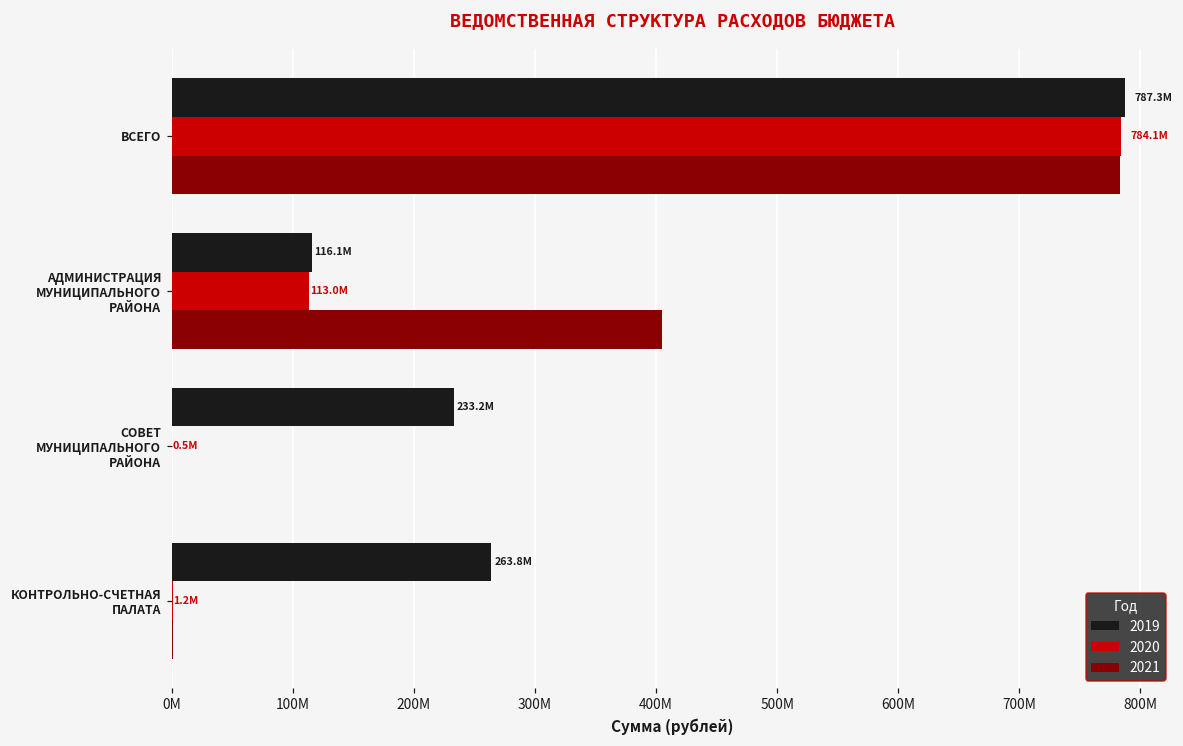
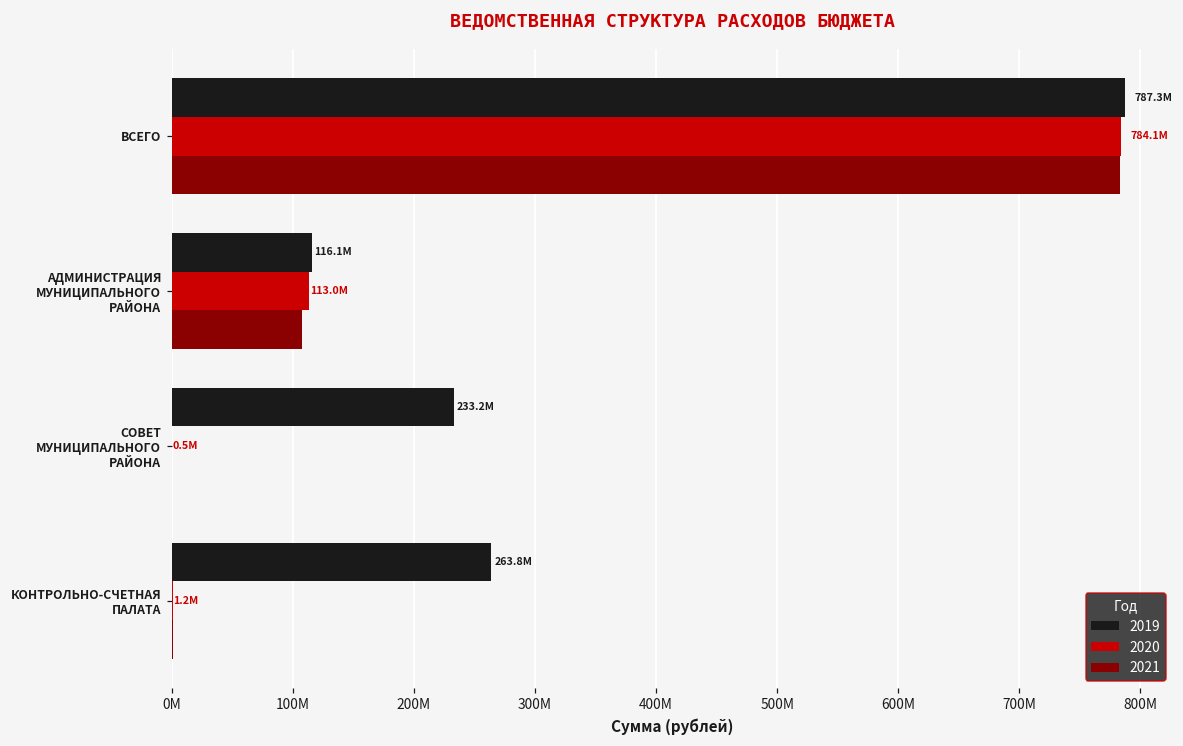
  {
    "2019": {
      "ВСЕГО": "787.3M",
      "АДМИНИСТРАЦИЯ МУНИЦИПАЛЬНОГО РАЙОНА": "116.1M",
      "СОВЕТ МУНИЦИПАЛЬНОГО РАЙОНА": "233.2M",
      "КОНТРОЛЬНО-СЧЕТНАЯ ПАЛАТА": "263.8M"
    },
    "2020": {
      "ВСЕГО": "784.1M",
      "АДМИНИСТРАЦИЯ МУНИЦИПАЛЬНОГО РАЙОНА": "113.0M",
      "СОВЕТ МУНИЦИПАЛЬНОГО РАЙОНА": "0.5M",
      "КОНТРОЛЬНО-СЧЕТНАЯ ПАЛАТА": "1.2M"
    },
    "2021": {
      "ВСЕГО": "783000000",
-     "АДМИНИСТРАЦИЯ МУНИЦИПАЛЬНОГО РАЙОНА": "405000000"
+     "АДМИНИСТРАЦИЯ МУНИЦИПАЛЬНОГО РАЙОНА": "107000000"
    }
  }
